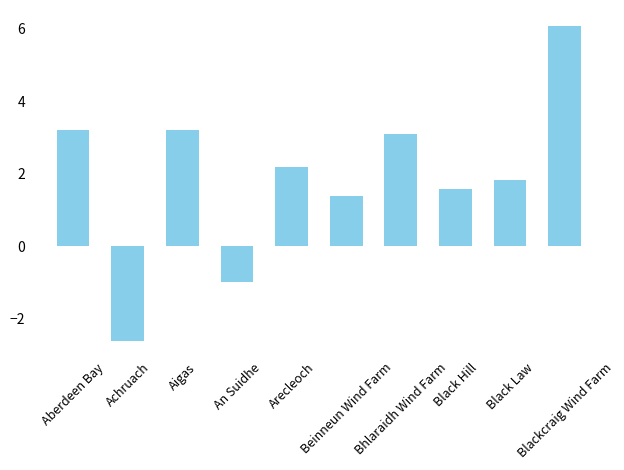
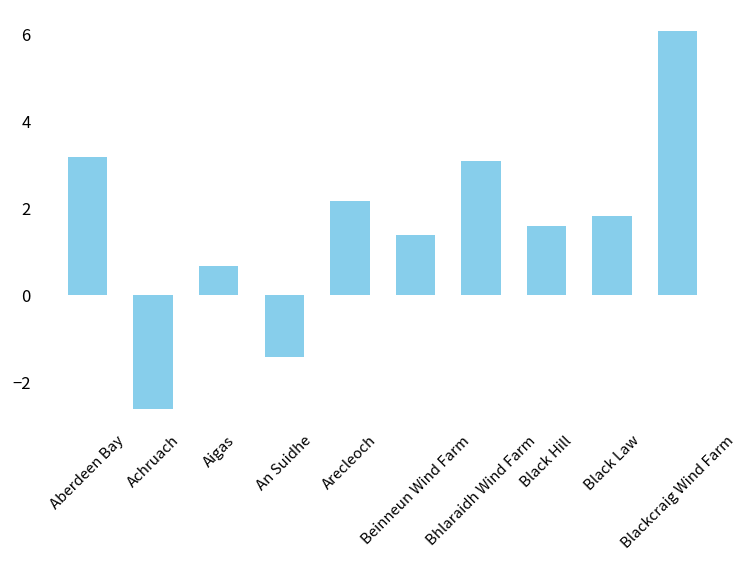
  {
    "Aberdeen Bay": 3.2,
    "Achruach": -2.6,
-   "Aigas": 3.2,
-   "An Suidhe": -1.0,
+   "Aigas": 0.7,
+   "An Suidhe": -1.4,
    "Arecleoch": 2.2,
    "Beinneun Wind Farm": 1.4,
    "Bhlaraidh Wind Farm": 3.1,
    "Black Hill": 1.6,
    "Black Law": 1.8,
    "Blackcraig Wind Farm": 6.1
  }
